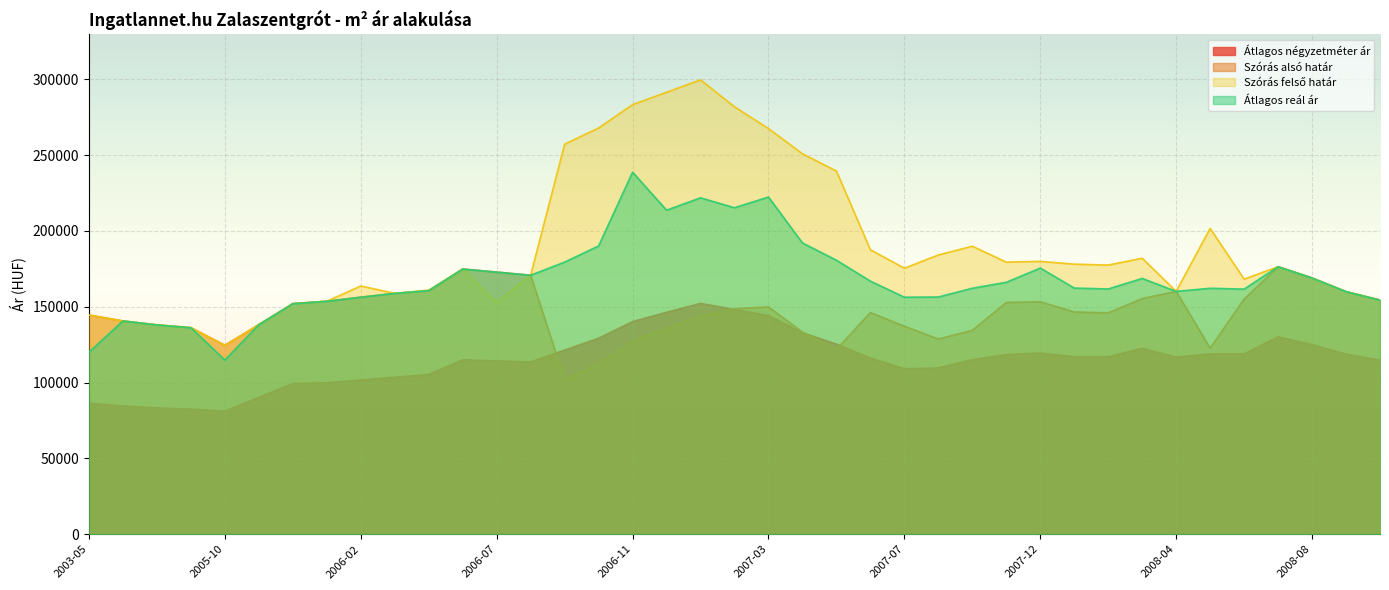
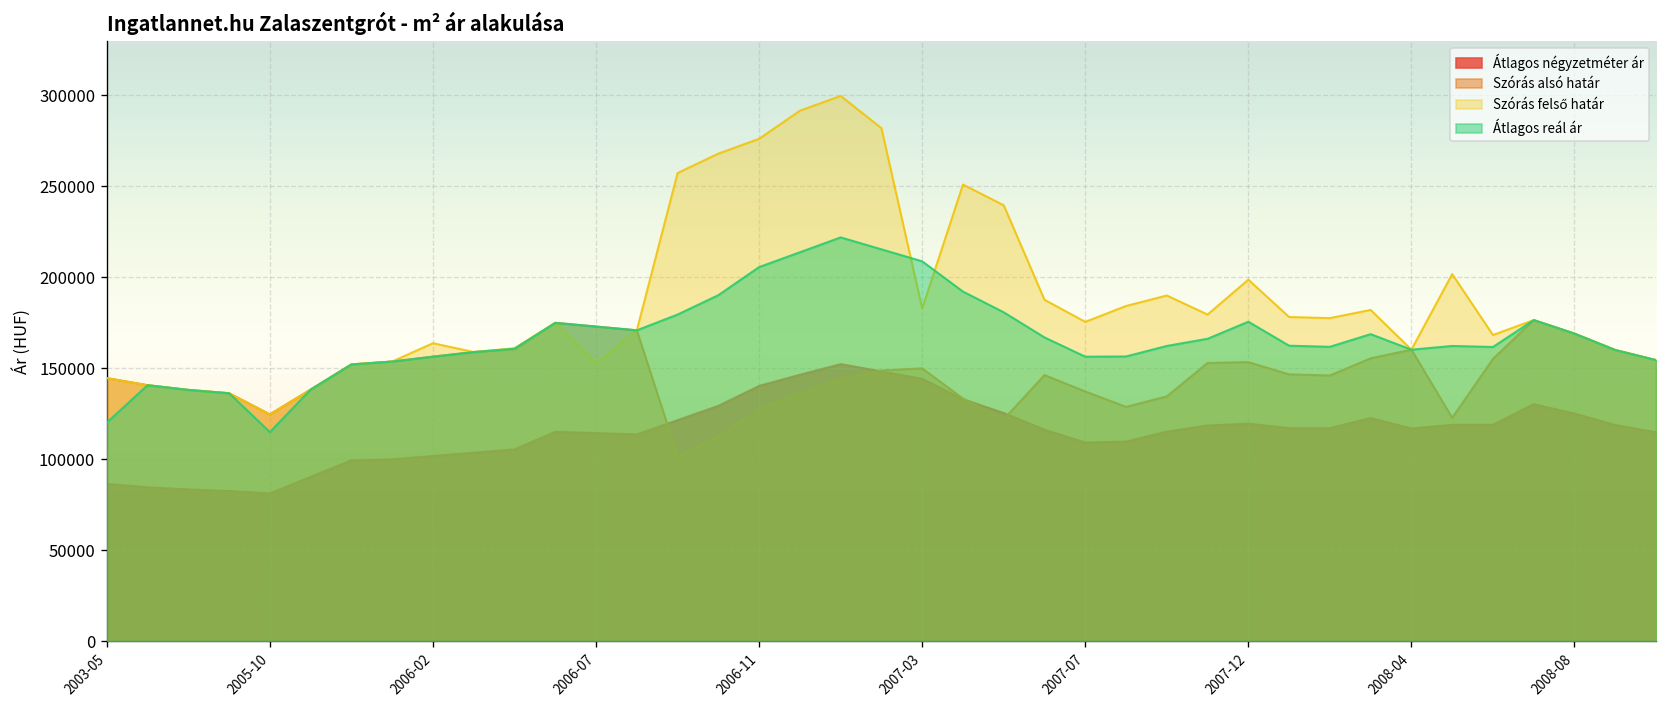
  {
    "Szórás felső határ": {
      "2006-02": 164000,
      "2006-07": 153000,
-     "2006-11": 283000,
-     "2007-03": 268000,
+     "2006-11": 276000,
+     "2007-03": 183000,
      "2007-07": 175000,
-     "2007-12": 180000
+     "2007-12": 199000
    },
    "Átlagos reál ár": {
      "2003-05": 120000,
      "2005-10": 115000,
-     "2006-11": 239000,
-     "2007-03": 222000,
+     "2006-11": 206000,
+     "2007-03": 209000,
      "2007-07": 156000,
      "2007-12": 176000
    }
  }
